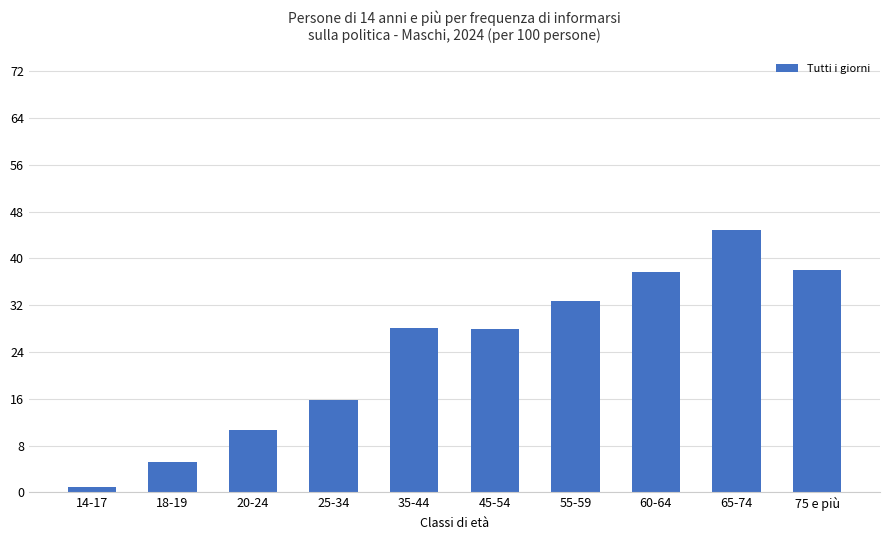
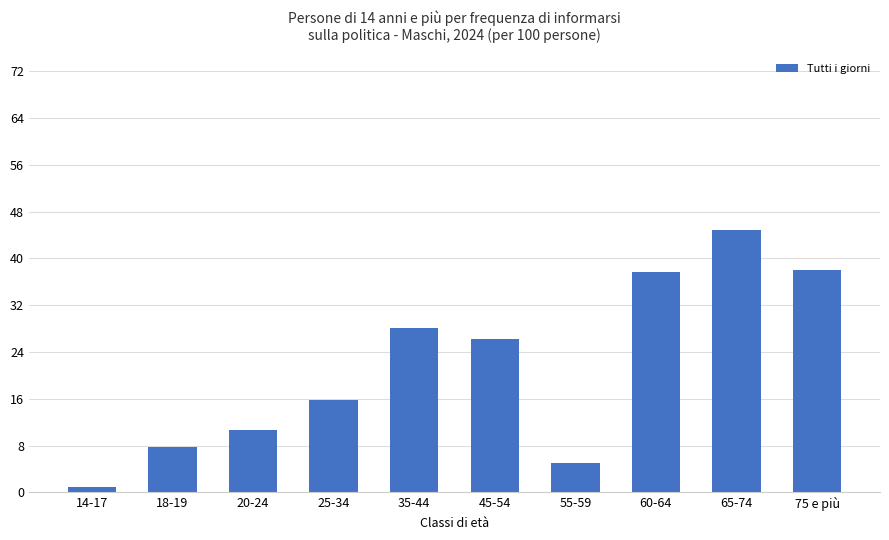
  {
    "14-17": 1,
-   "18-19": 5,
+   "18-19": 8,
    "20-24": 11,
    "25-34": 16,
    "35-44": 28,
-   "45-54": 28,
-   "55-59": 33,
+   "45-54": 26,
+   "55-59": 5,
    "60-64": 38,
    "65-74": 45,
    "75 e più": 38
  }
